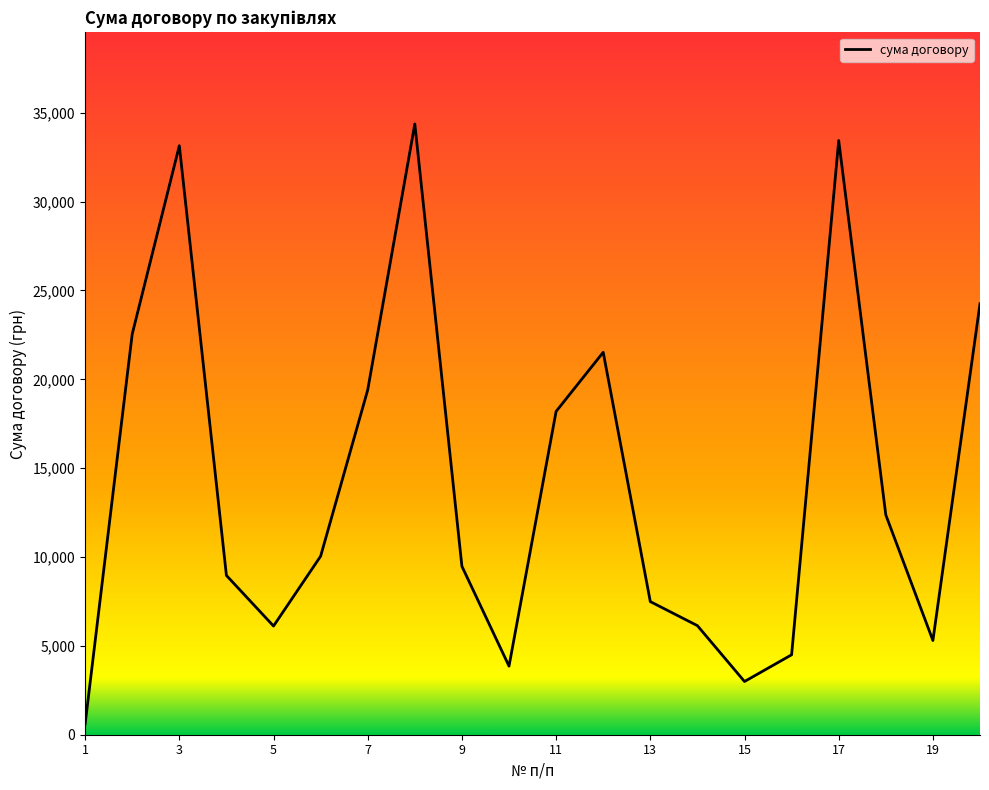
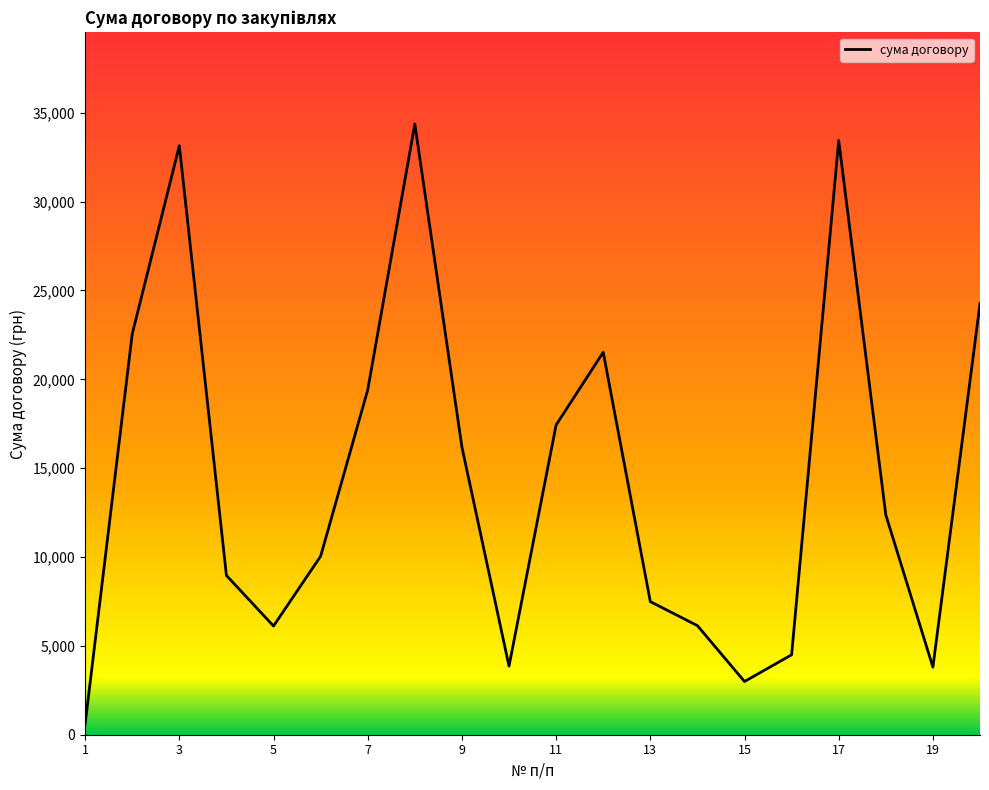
  {
    "1": "600",
    "3": "33,100",
    "5": "6,100",
    "7": "19,400",
-   "9": "9,500",
-   "11": "18,200",
+   "9": "16,200",
+   "11": "17,400",
    "13": "7,500",
    "15": "3,000",
    "17": "33,400",
-   "19": "5,300"
+   "19": "3,800"
  }
